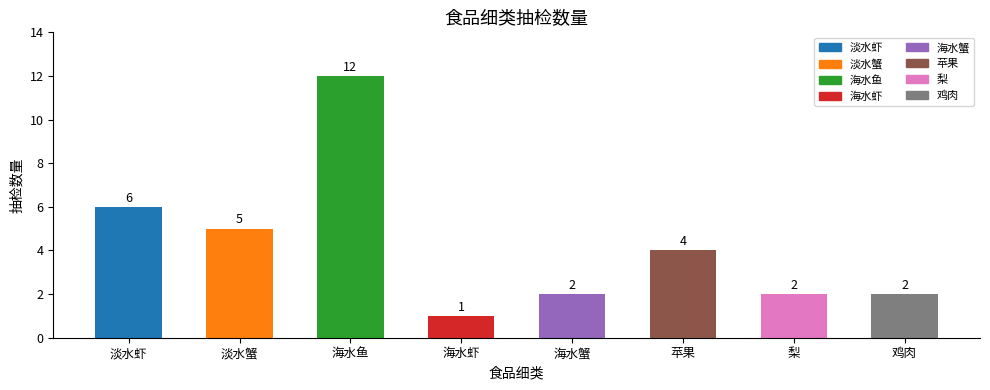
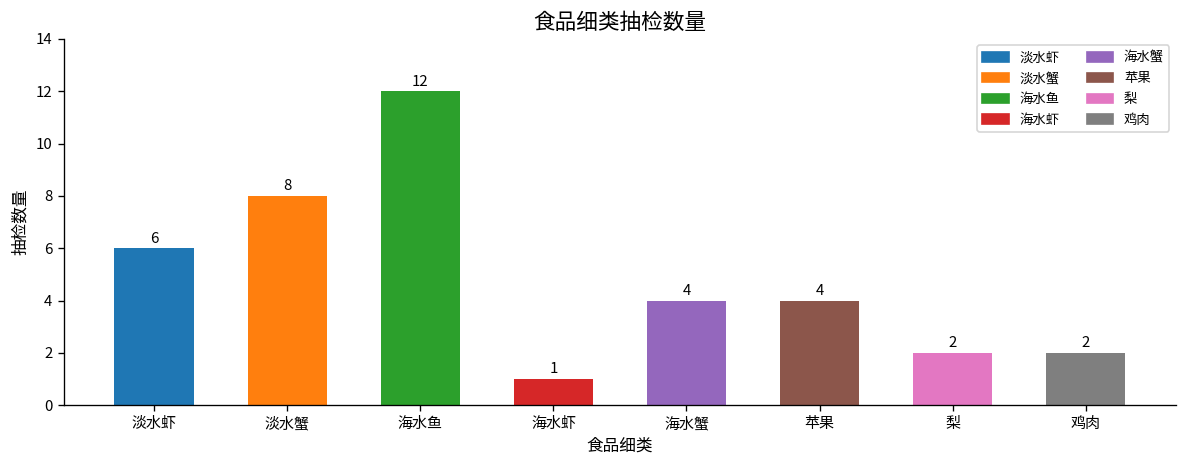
  {
    "淡水虾": 6,
-   "淡水蟹": 5,
+   "淡水蟹": 8,
    "海水鱼": 12,
    "海水虾": 1,
-   "海水蟹": 2,
+   "海水蟹": 4,
    "苹果": 4,
    "梨": 2,
    "鸡肉": 2
  }
